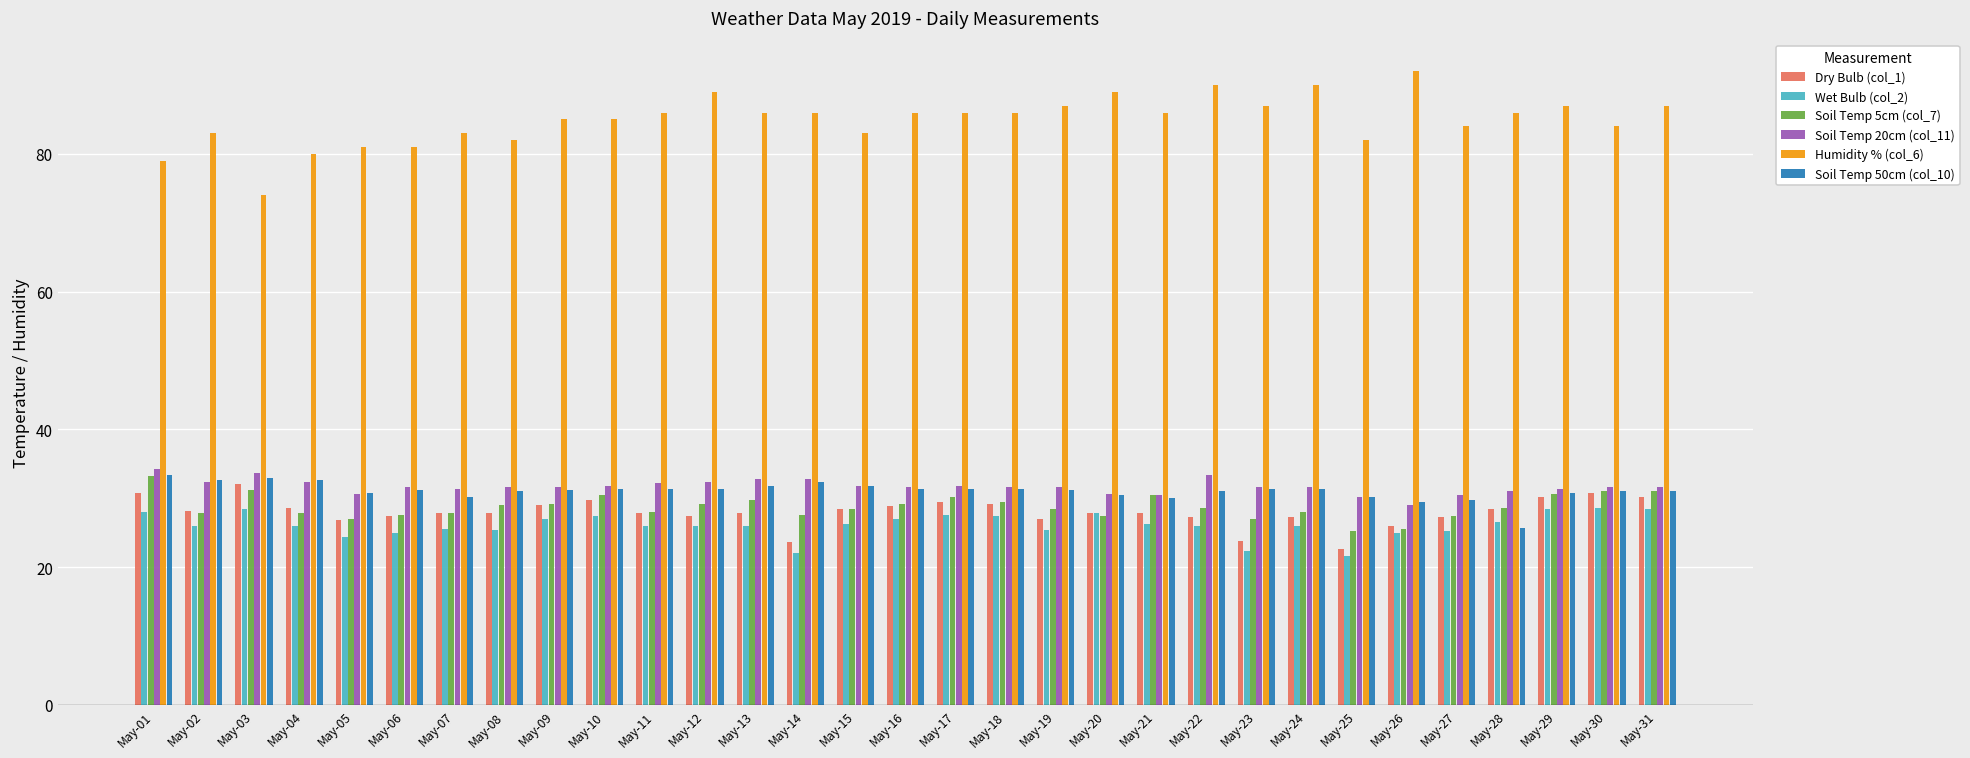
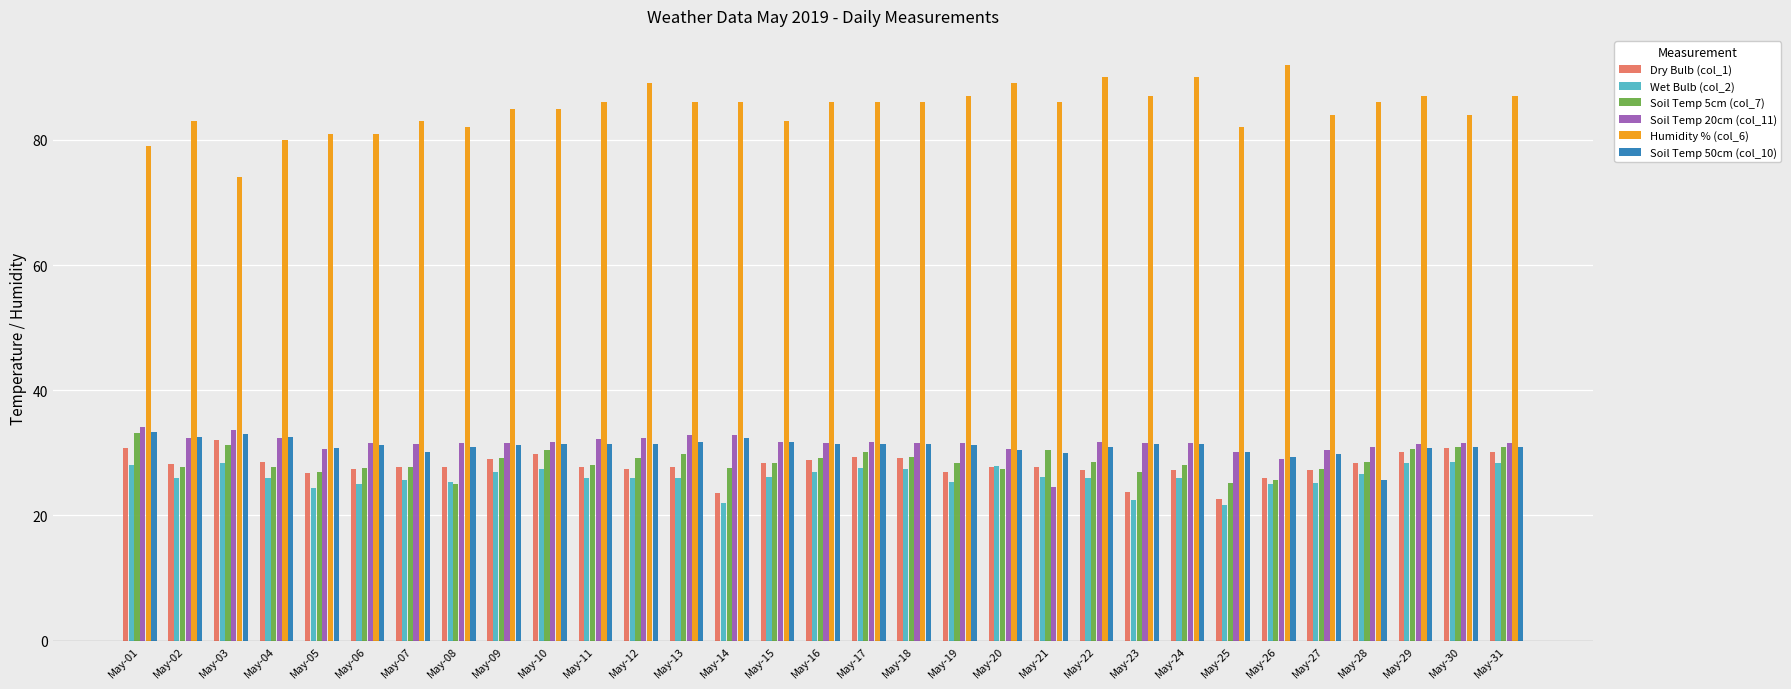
  {
    "Dry Bulb (col_1)": {
      "May-01": 31,
      "May-02": 28,
      "May-03": 32,
      "May-04": 29,
      "May-05": 27,
      "May-06": 27,
      "May-07": 28,
      "May-08": 28,
      "May-09": 29,
      "May-10": 30,
      "May-11": 28,
      "May-12": 27,
      "May-13": 28,
      "May-14": 24,
      "May-15": 28,
      "May-16": 29,
      "May-17": 29,
      "May-18": 29,
      "May-19": 27,
      "May-20": 28,
      "May-21": 28,
      "May-22": 27,
      "May-23": 24,
      "May-24": 27,
      "May-25": 23,
      "May-26": 26,
      "May-27": 27,
      "May-28": 28,
      "May-29": 30,
      "May-30": 31,
      "May-31": 30
    },
    "Wet Bulb (col_2)": {
      "May-01": 28,
      "May-02": 26,
      "May-03": 28,
      "May-04": 26,
      "May-05": 24,
      "May-06": 25,
      "May-07": 26,
      "May-08": 25,
      "May-09": 27,
      "May-10": 27,
      "May-11": 26,
      "May-12": 26,
      "May-13": 26,
      "May-14": 22,
      "May-15": 26,
      "May-16": 27,
      "May-17": 28,
      "May-18": 27,
      "May-19": 25,
      "May-20": 28,
      "May-21": 26,
      "May-22": 26,
      "May-23": 22,
      "May-24": 26,
      "May-25": 22,
      "May-26": 25,
      "May-27": 25,
      "May-28": 27,
      "May-29": 28,
      "May-30": 29,
      "May-31": 28
    },
    "Soil Temp 5cm (col_7)": {
      "May-01": 33,
      "May-02": 28,
      "May-03": 31,
      "May-04": 28,
      "May-05": 27,
      "May-06": 28,
      "May-07": 28,
-     "May-08": 29,
+     "May-08": 25,
      "May-09": 29,
      "May-10": 30,
      "May-11": 28,
      "May-12": 29,
      "May-13": 30,
      "May-14": 28,
      "May-15": 28,
      "May-16": 29,
      "May-17": 30,
      "May-18": 29,
      "May-19": 28,
      "May-20": 27,
      "May-21": 30,
      "May-22": 29,
      "May-23": 27,
      "May-24": 28,
      "May-25": 25,
      "May-26": 26,
      "May-27": 27,
      "May-28": 29,
      "May-29": 31,
      "May-30": 31,
      "May-31": 31
    },
    "Soil Temp 20cm (col_11)": {
      "May-01": 34,
      "May-02": 32,
      "May-03": 34,
      "May-04": 32,
      "May-05": 31,
      "May-06": 32,
      "May-07": 31,
      "May-08": 32,
      "May-09": 32,
      "May-10": 32,
      "May-11": 32,
      "May-12": 32,
      "May-13": 33,
      "May-14": 33,
      "May-15": 32,
      "May-16": 32,
      "May-17": 32,
      "May-18": 32,
      "May-19": 32,
      "May-20": 31,
-     "May-21": 30,
-     "May-22": 33,
+     "May-21": 25,
+     "May-22": 32,
      "May-23": 32,
      "May-24": 32,
      "May-25": 30,
      "May-26": 29,
      "May-27": 30,
      "May-28": 31,
      "May-29": 31,
      "May-30": 32,
      "May-31": 32
    },
    "Humidity % (col_6)": {
      "May-01": 79,
      "May-02": 83,
      "May-03": 74,
      "May-04": 80,
      "May-05": 81,
      "May-06": 81,
      "May-07": 83,
      "May-08": 82,
      "May-09": 85,
      "May-10": 85,
      "May-11": 86,
      "May-12": 89,
      "May-13": 86,
      "May-14": 86,
      "May-15": 83,
      "May-16": 86,
      "May-17": 86,
      "May-18": 86,
      "May-19": 87,
      "May-20": 89,
      "May-21": 86,
      "May-22": 90,
      "May-23": 87,
      "May-24": 90,
      "May-25": 82,
      "May-26": 92,
      "May-27": 84,
      "May-28": 86,
      "May-29": 87,
      "May-30": 84,
      "May-31": 87
    },
    "Soil Temp 50cm (col_10)": {
      "May-01": 33,
      "May-02": 33,
      "May-03": 33,
      "May-04": 33,
      "May-05": 31,
      "May-06": 31,
      "May-07": 30,
      "May-08": 31,
      "May-09": 31,
      "May-10": 31,
      "May-11": 31,
      "May-12": 31,
      "May-13": 32,
      "May-14": 32,
      "May-15": 32,
      "May-16": 31,
      "May-17": 31,
      "May-18": 31,
      "May-19": 31,
      "May-20": 30,
      "May-21": 30,
      "May-22": 31,
      "May-23": 31,
      "May-24": 31,
      "May-25": 30,
      "May-26": 29,
      "May-27": 30,
      "May-28": 26,
      "May-29": 31,
      "May-30": 31,
      "May-31": 31
    }
  }
